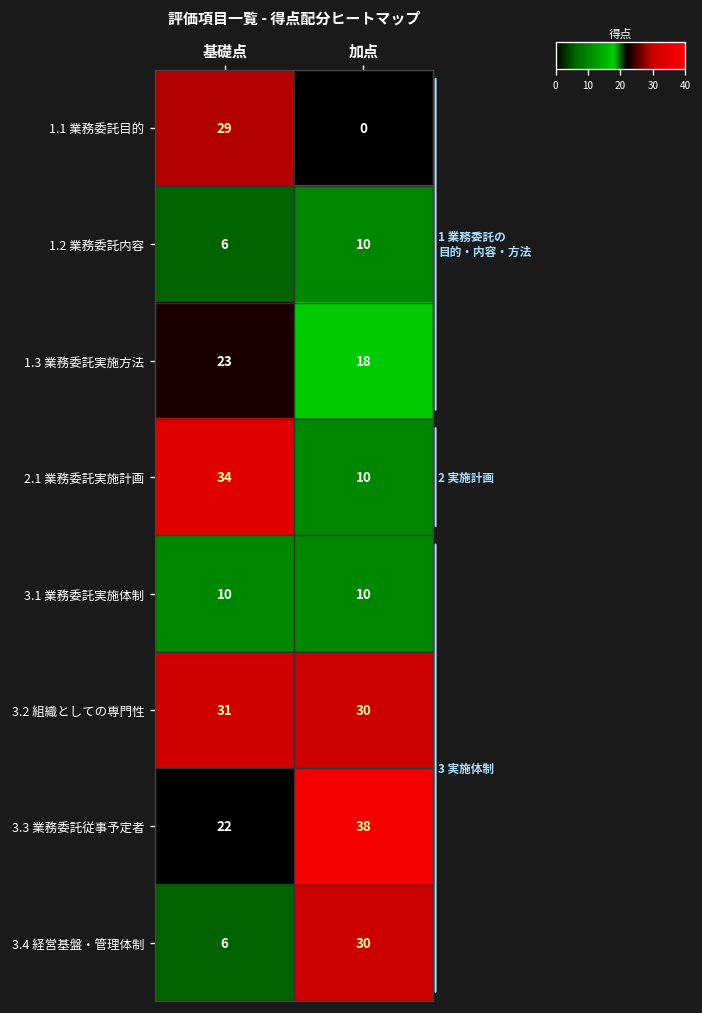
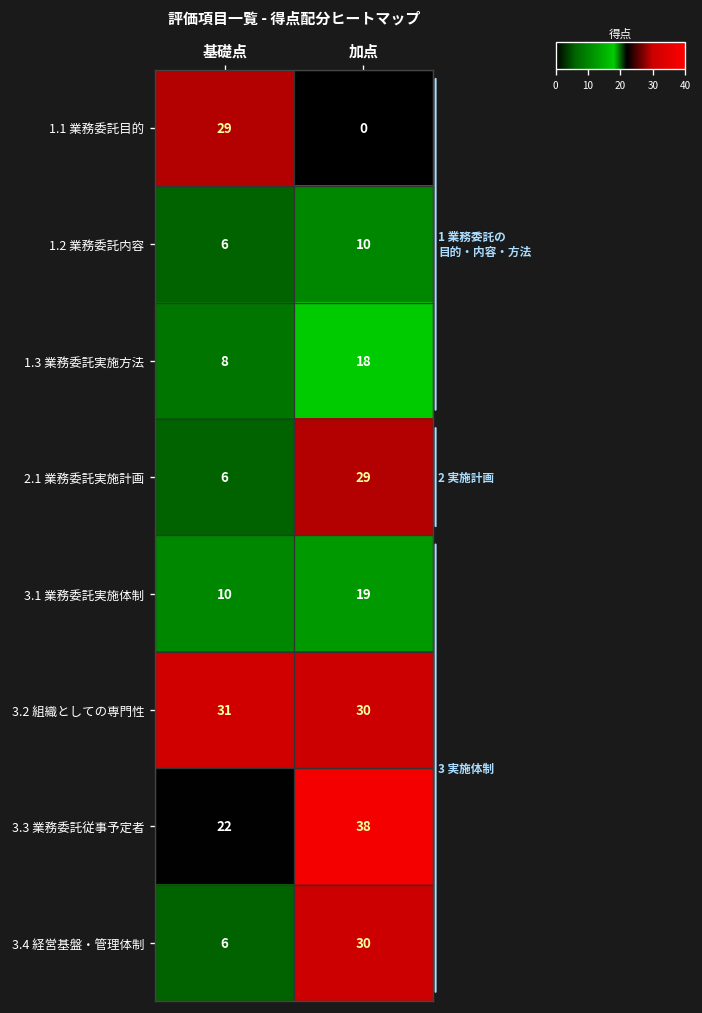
  {
    "1.1 業務委託目的": {
      "基礎点": 29,
      "加点": 0
    },
    "1.2 業務委託内容": {
      "基礎点": 6,
      "加点": 10
    },
    "1.3 業務委託実施方法": {
-     "基礎点": 23,
+     "基礎点": 8,
      "加点": 18
    },
    "2.1 業務委託実施計画": {
-     "基礎点": 34,
-     "加点": 10
+     "基礎点": 6,
+     "加点": 29
    },
    "3.1 業務委託実施体制": {
      "基礎点": 10,
-     "加点": 10
+     "加点": 19
    },
    "3.2 組織としての専門性": {
      "基礎点": 31,
      "加点": 30
    },
    "3.3 業務委託従事予定者": {
      "基礎点": 22,
      "加点": 38
    },
    "3.4 経営基盤・管理体制": {
      "基礎点": 6,
      "加点": 30
    }
  }
